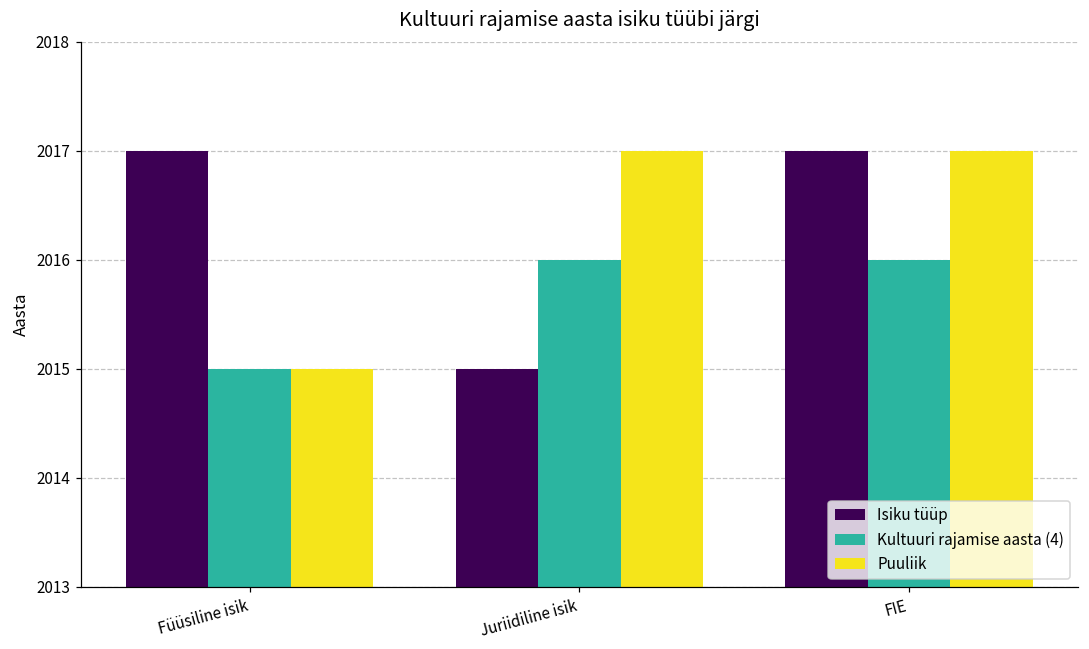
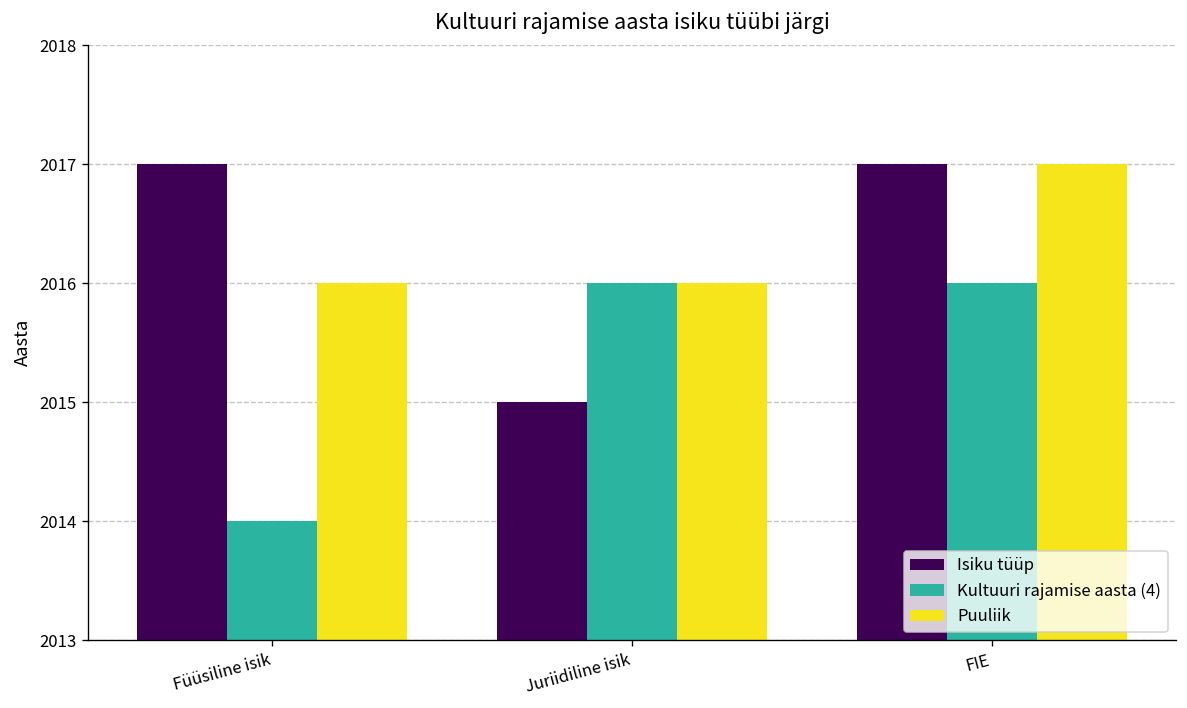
  {
    "Isiku tüüp": {
      "Füüsiline isik": 2017,
      "Juriidiline isik": 2015,
      "FIE": 2017
    },
    "Kultuuri rajamise aasta (4)": {
-     "Füüsiline isik": 2015,
+     "Füüsiline isik": 2014,
      "Juriidiline isik": 2016,
      "FIE": 2016
    },
    "Puuliik": {
-     "Füüsiline isik": 2015,
-     "Juriidiline isik": 2017,
+     "Füüsiline isik": 2016,
+     "Juriidiline isik": 2016,
      "FIE": 2017
    }
  }
